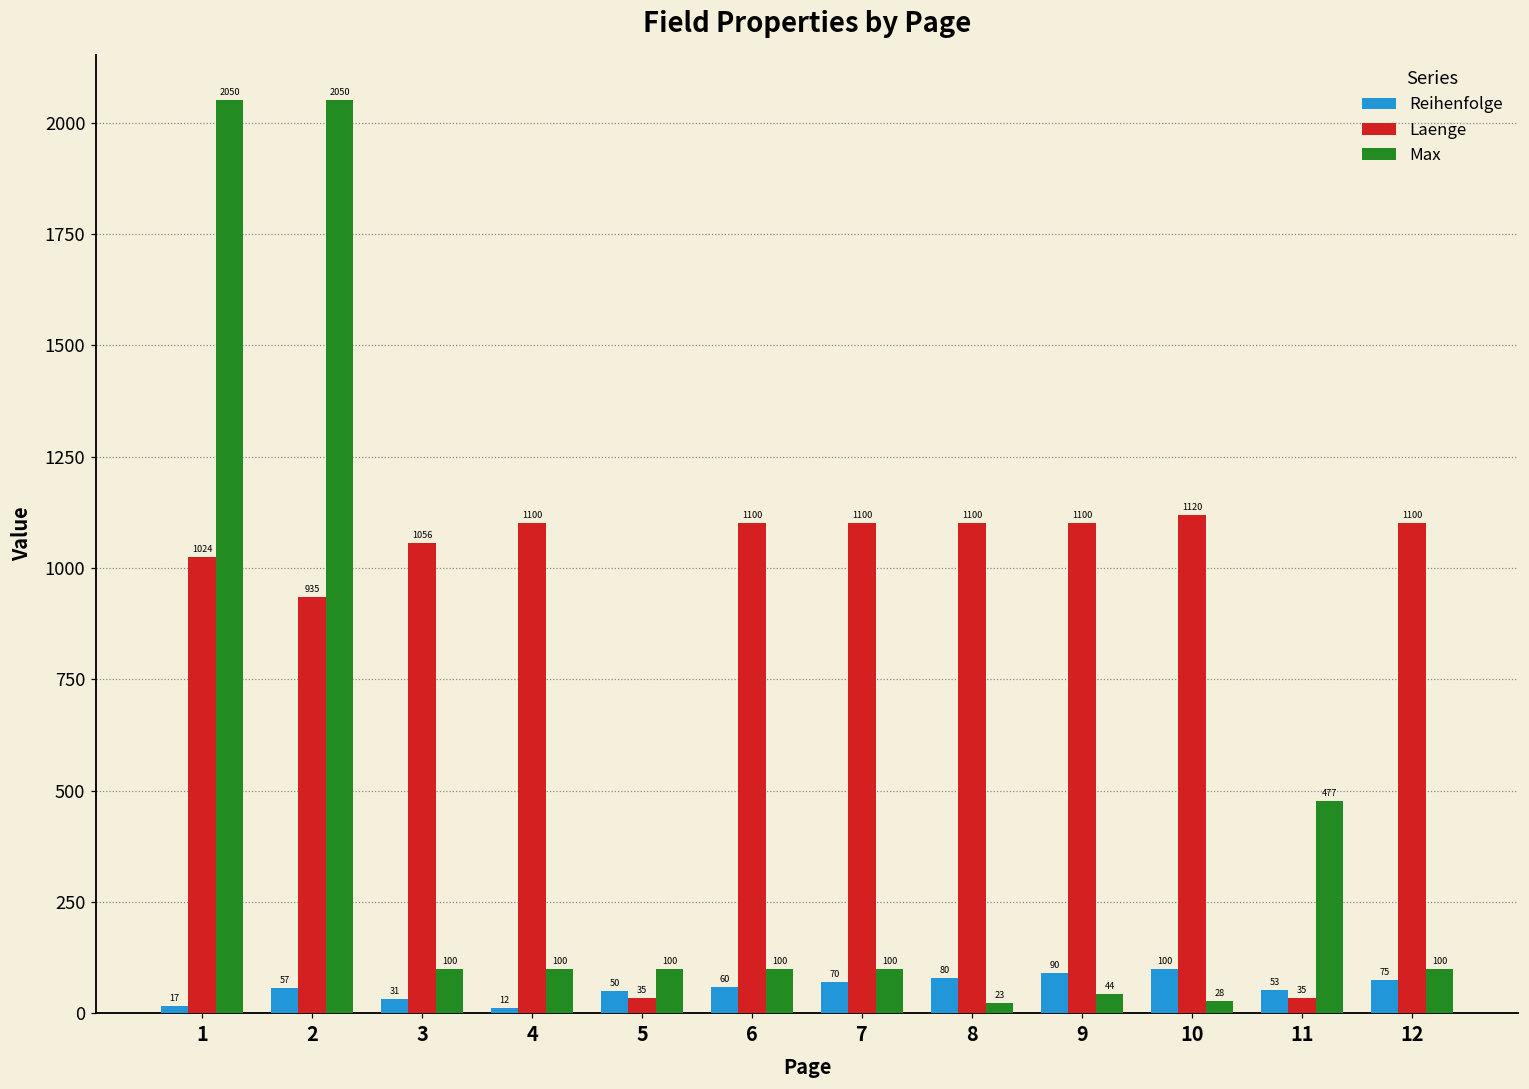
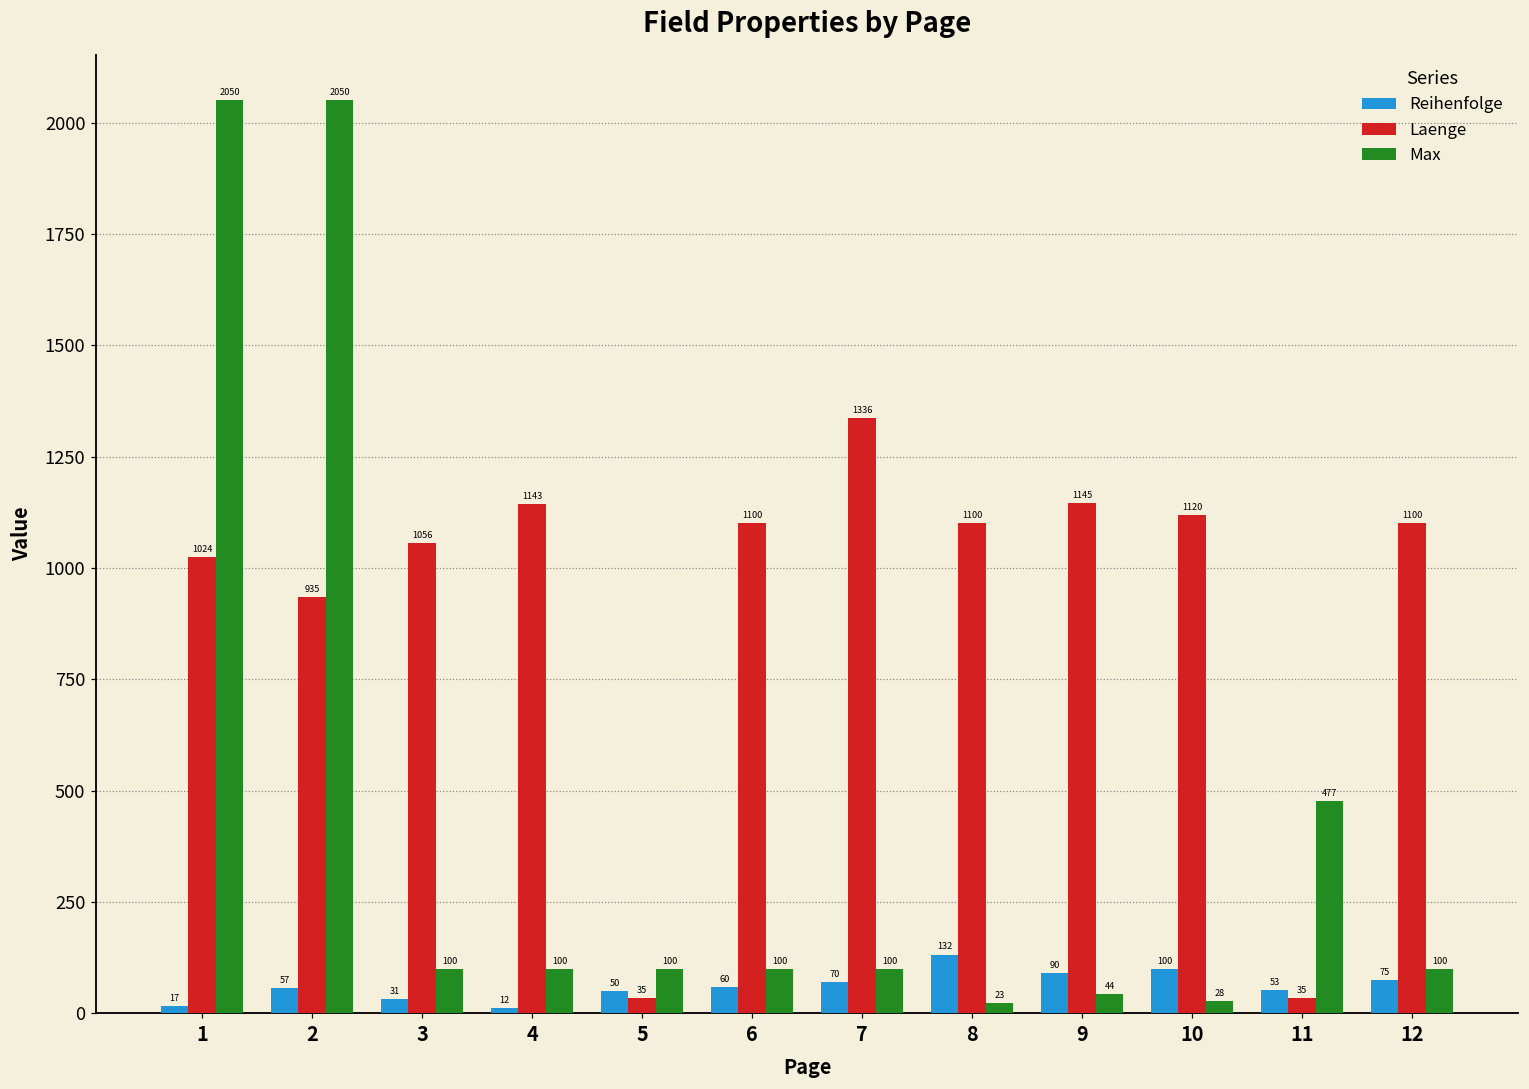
  {
    "Reihenfolge": {
      "1": 17,
      "2": 57,
      "3": 31,
      "4": 12,
      "5": 50,
      "6": 60,
      "7": 70,
-     "8": 80,
+     "8": 132,
      "9": 90,
      "10": 100,
      "11": 53,
      "12": 75
    },
    "Laenge": {
      "1": 1024,
      "2": 935,
      "3": 1056,
-     "4": 1100,
+     "4": 1143,
      "5": 35,
      "6": 1100,
-     "7": 1100,
+     "7": 1336,
      "8": 1100,
-     "9": 1100,
+     "9": 1145,
      "10": 1120,
      "11": 35,
      "12": 1100
    },
    "Max": {
      "1": 2050,
      "2": 2050,
      "3": 100,
      "4": 100,
      "5": 100,
      "6": 100,
      "7": 100,
      "8": 23,
      "9": 44,
      "10": 28,
      "11": 477,
      "12": 100
    }
  }
